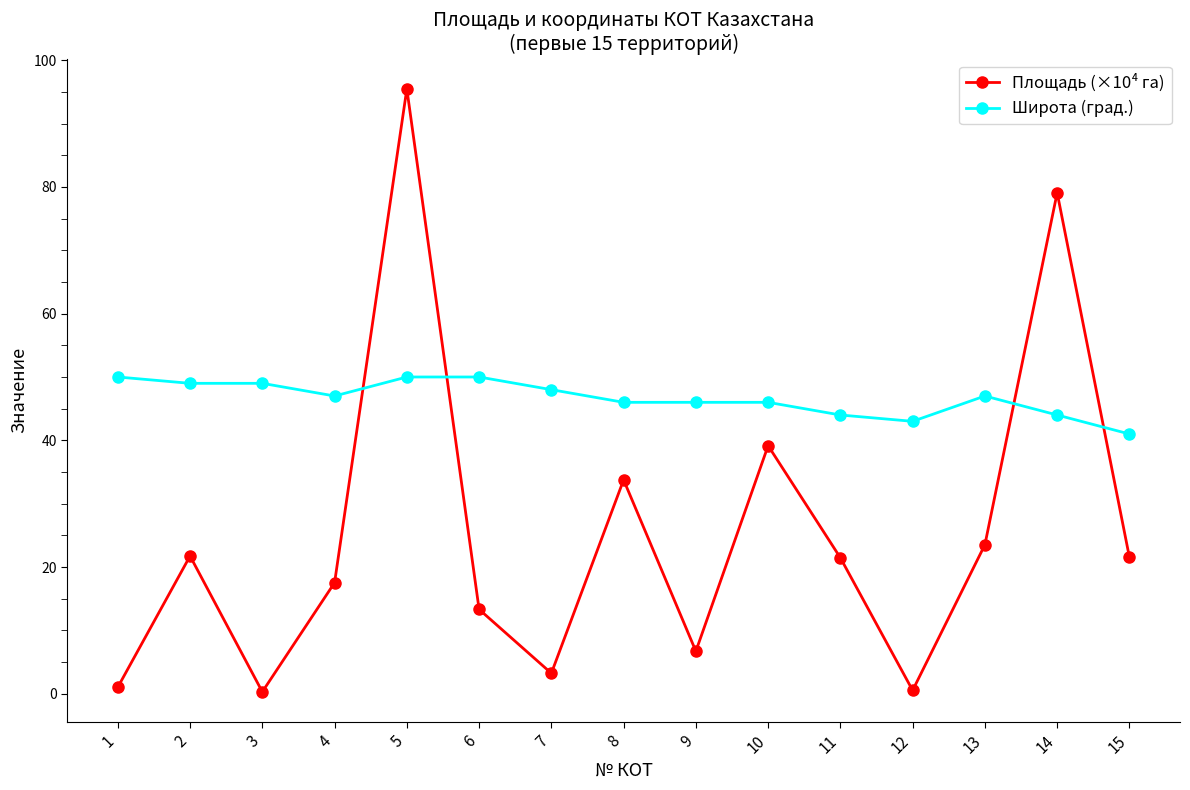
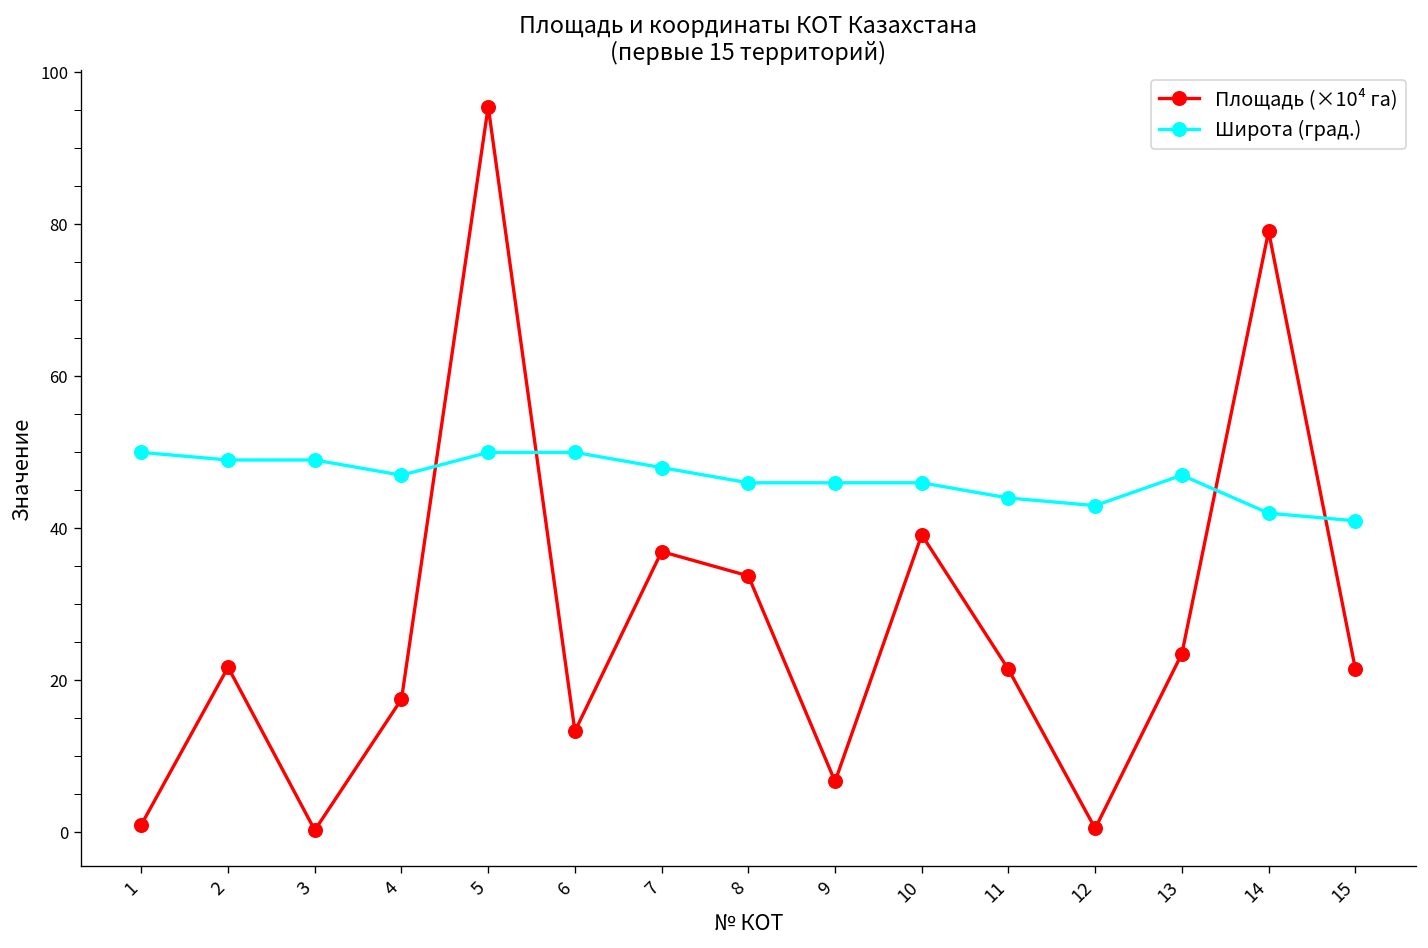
  {
    "Площадь (×10⁴ га)": {
      "1": 1,
      "2": 22,
      "3": 0,
      "4": 18,
      "5": 95,
      "6": 13,
-     "7": 3,
+     "7": 37,
      "8": 34,
      "9": 7,
      "10": 39,
      "11": 21,
      "12": 1,
      "13": 24,
      "14": 79,
      "15": 22
    },
    "Широта (град.)": {
      "1": 50,
      "2": 49,
      "3": 49,
      "4": 47,
      "5": 50,
      "6": 50,
      "7": 48,
      "8": 46,
      "9": 46,
      "10": 46,
      "11": 44,
      "12": 43,
      "13": 47,
-     "14": 44,
+     "14": 42,
      "15": 41
    }
  }
